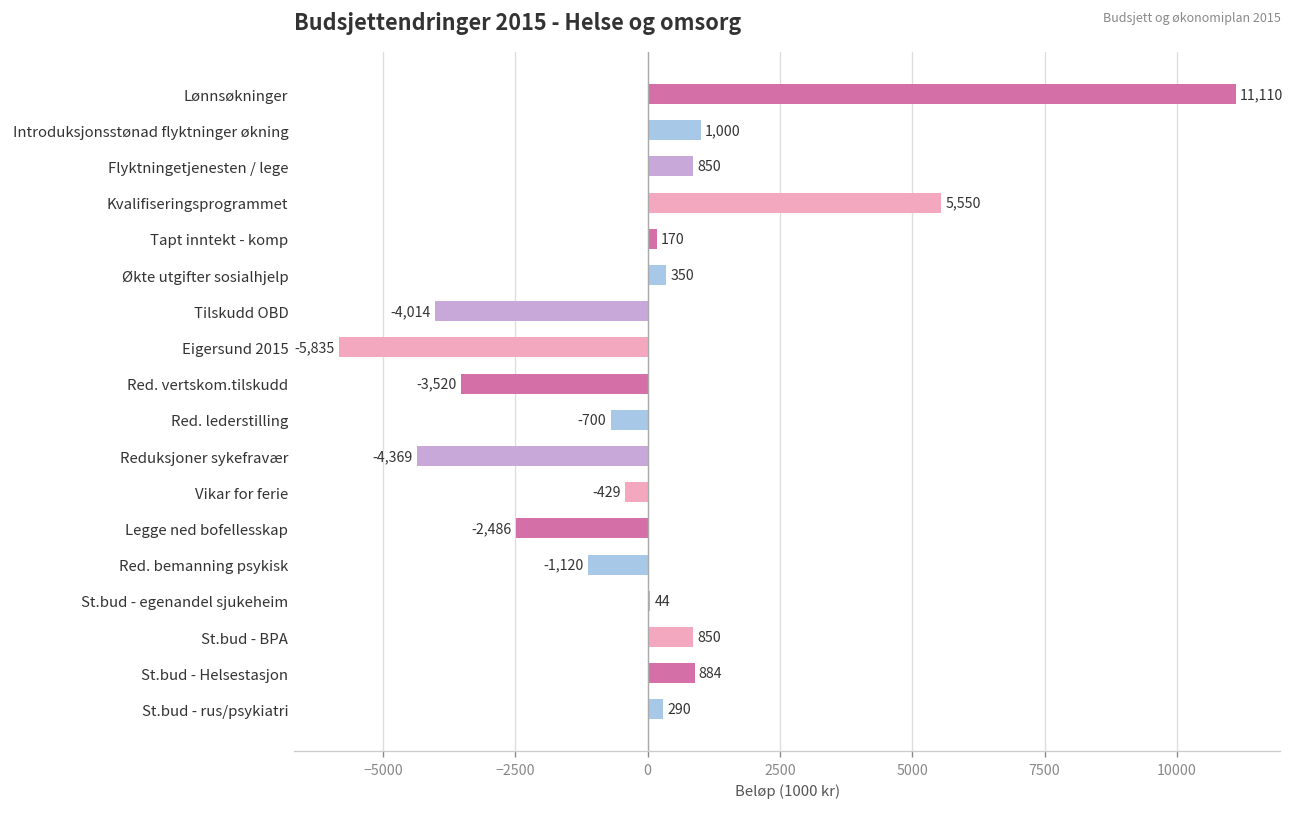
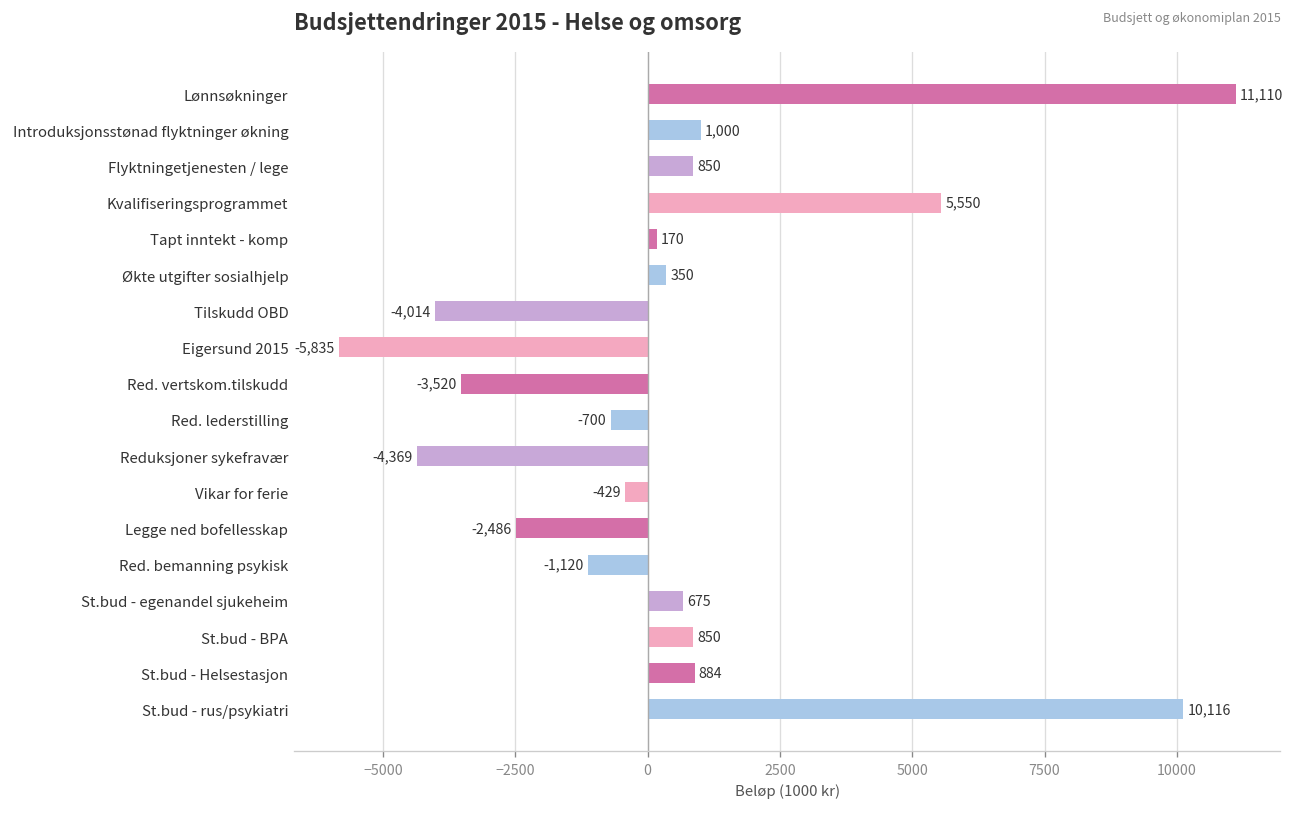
  {
    "Lønnsøkninger": "11,110",
    "Introduksjonsstønad flyktninger økning": "1,000",
    "Flyktningetjenesten / lege": "850",
    "Kvalifiseringsprogrammet": "5,550",
    "Tapt inntekt - komp": "170",
    "Økte utgifter sosialhjelp": "350",
    "Tilskudd OBD": "-4,014",
    "Eigersund 2015": "-5,835",
    "Red. vertskom.tilskudd": "-3,520",
    "Red. lederstilling": "-700",
    "Reduksjoner sykefravær": "-4,369",
    "Vikar for ferie": "-429",
    "Legge ned bofellesskap": "-2,486",
    "Red. bemanning psykisk": "-1,120",
-   "St.bud - egenandel sjukeheim": "44",
+   "St.bud - egenandel sjukeheim": "675",
    "St.bud - BPA": "850",
    "St.bud - Helsestasjon": "884",
-   "St.bud - rus/psykiatri": "290"
+   "St.bud - rus/psykiatri": "10,116"
  }
